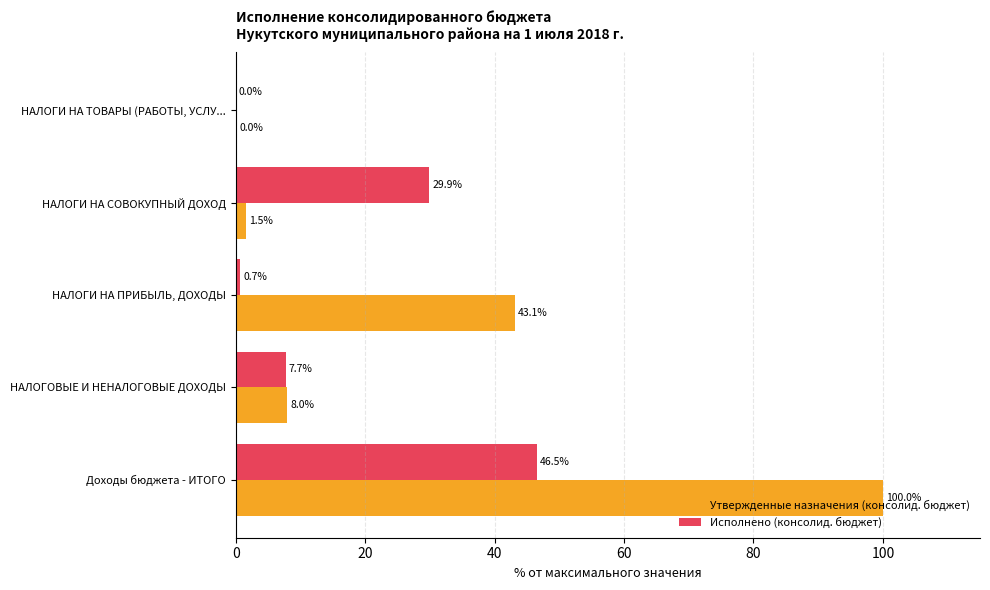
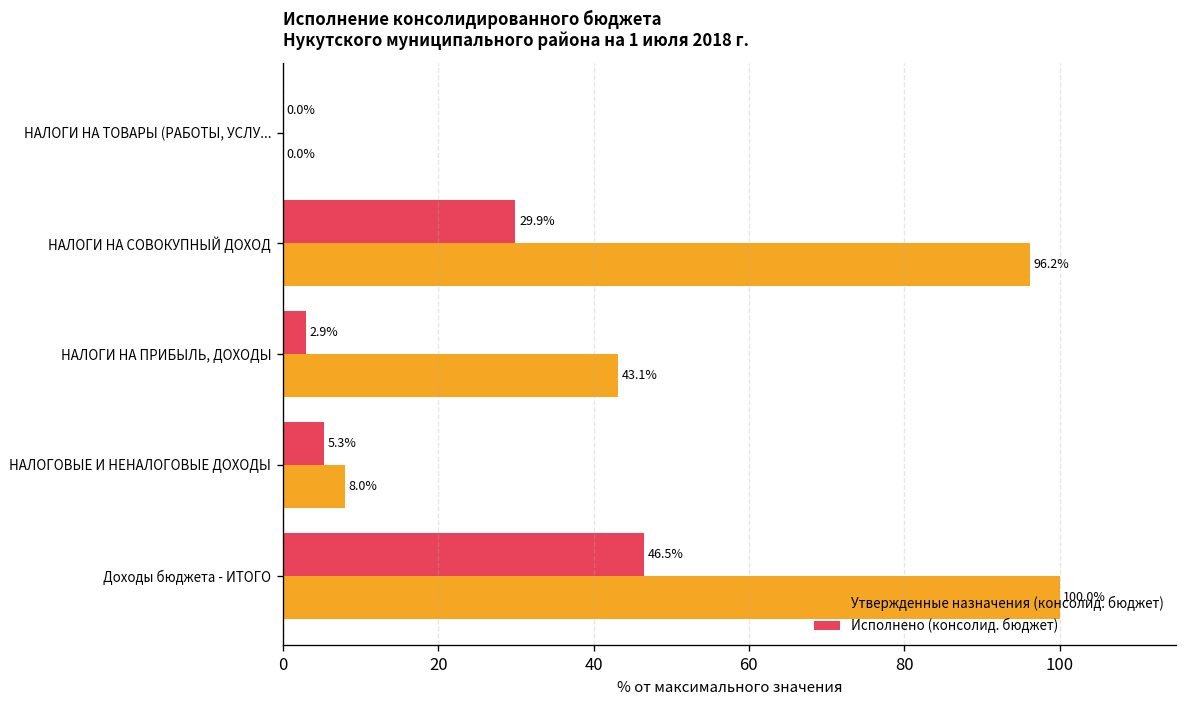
  {
    "Утвержденные назначения (консолид. бюджет)": {
      "НАЛОГИ НА ТОВАРЫ (РАБОТЫ, УСЛУ...": "0.0%",
-     "НАЛОГИ НА СОВОКУПНЫЙ ДОХОД": "1.5%",
+     "НАЛОГИ НА СОВОКУПНЫЙ ДОХОД": "96.2%",
      "НАЛОГИ НА ПРИБЫЛЬ, ДОХОДЫ": "43.1%",
      "НАЛОГОВЫЕ И НЕНАЛОГОВЫЕ ДОХОДЫ": "8.0%",
      "Доходы бюджета - ИТОГО": "100.0%"
    },
    "Исполнено (консолид. бюджет)": {
      "НАЛОГИ НА ТОВАРЫ (РАБОТЫ, УСЛУ...": "0.0%",
      "НАЛОГИ НА СОВОКУПНЫЙ ДОХОД": "29.9%",
-     "НАЛОГИ НА ПРИБЫЛЬ, ДОХОДЫ": "0.7%",
-     "НАЛОГОВЫЕ И НЕНАЛОГОВЫЕ ДОХОДЫ": "7.7%",
+     "НАЛОГИ НА ПРИБЫЛЬ, ДОХОДЫ": "2.9%",
+     "НАЛОГОВЫЕ И НЕНАЛОГОВЫЕ ДОХОДЫ": "5.3%",
      "Доходы бюджета - ИТОГО": "46.5%"
    }
  }
